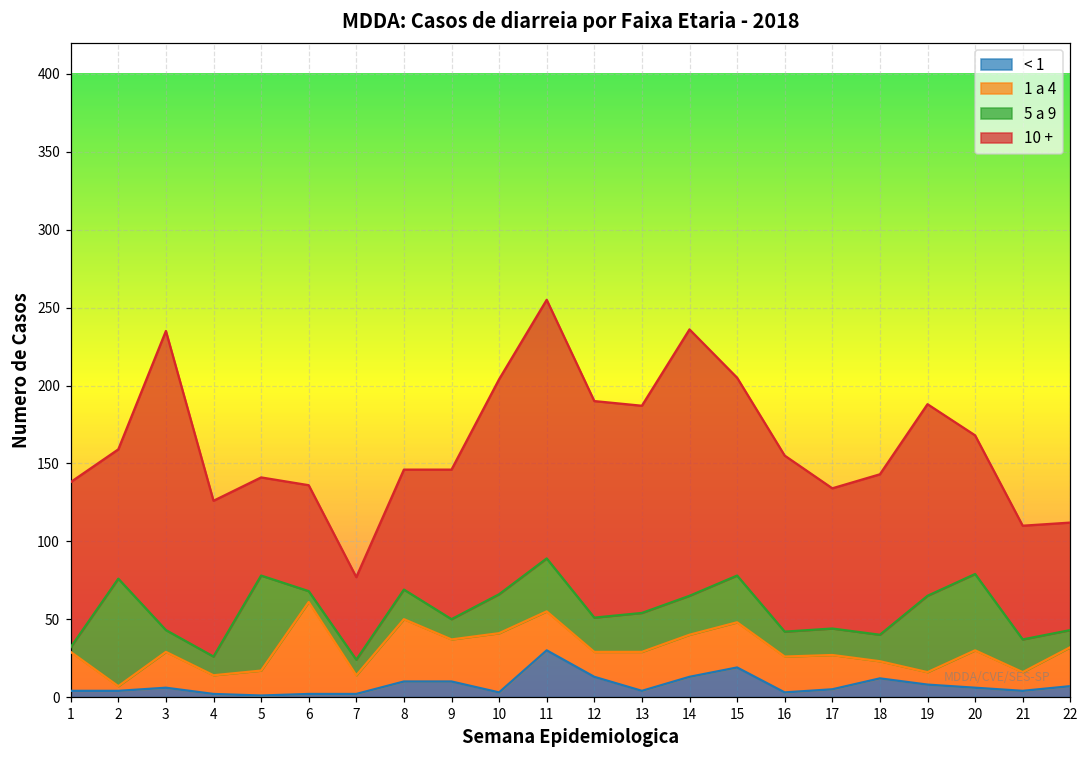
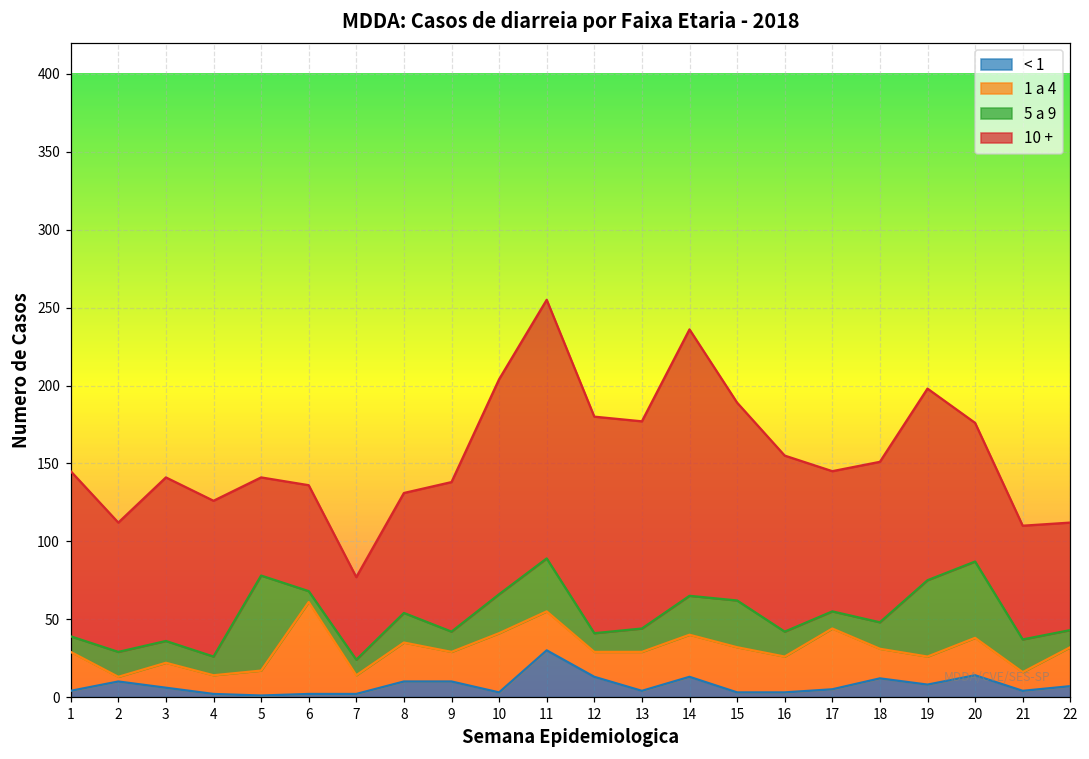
  {
    "< 1": {
      "1": 4,
-     "2": 4,
+     "2": 10,
      "3": 6,
      "4": 2,
      "5": 1,
      "6": 2,
      "7": 2,
      "8": 10,
      "9": 10,
      "10": 3,
      "11": 30,
      "12": 13,
      "13": 4,
      "14": 13,
-     "15": 19,
+     "15": 3,
      "16": 3,
      "17": 5,
      "18": 12,
      "19": 8,
-     "20": 6,
+     "20": 14,
      "21": 4,
      "22": 7
    },
    "1 a 4": {
      "1": 25,
      "2": 3,
-     "3": 23,
+     "3": 16,
      "4": 12,
      "5": 16,
      "6": 59,
      "7": 12,
-     "8": 40,
-     "9": 27,
+     "8": 25,
+     "9": 19,
      "10": 38,
      "11": 25,
      "12": 16,
      "13": 25,
      "14": 27,
      "15": 29,
      "16": 23,
-     "17": 22,
-     "18": 11,
-     "19": 8,
+     "17": 39,
+     "18": 19,
+     "19": 18,
      "20": 24,
      "21": 12,
      "22": 25
    },
    "5 a 9": {
-     "1": 3,
-     "2": 69,
+     "1": 10,
+     "2": 16,
      "3": 14,
      "4": 12,
      "5": 61,
      "6": 7,
      "7": 10,
      "8": 19,
      "9": 13,
      "10": 25,
      "11": 34,
-     "12": 22,
-     "13": 25,
+     "12": 12,
+     "13": 15,
      "14": 25,
      "15": 30,
      "16": 16,
-     "17": 17,
+     "17": 11,
      "18": 17,
      "19": 49,
      "20": 49,
      "21": 21,
      "22": 11
    },
    "10 +": {
      "1": 106,
      "2": 83,
-     "3": 192,
+     "3": 105,
      "4": 100,
      "5": 63,
      "6": 68,
      "7": 53,
      "8": 77,
      "9": 96,
      "10": 138,
      "11": 166,
      "12": 139,
      "13": 133,
      "14": 171,
      "15": 127,
      "16": 113,
      "17": 90,
      "18": 103,
      "19": 123,
      "20": 89,
      "21": 73,
      "22": 69
    }
  }
